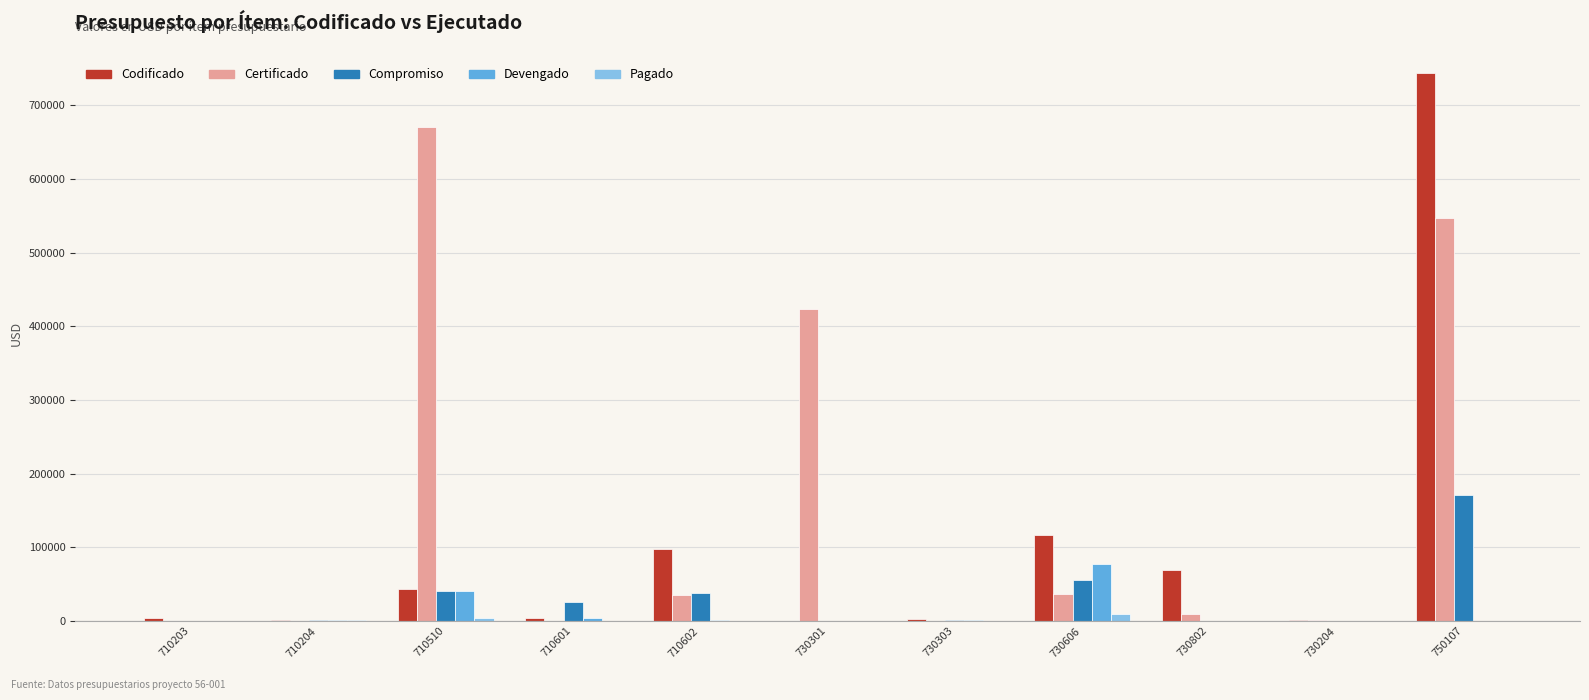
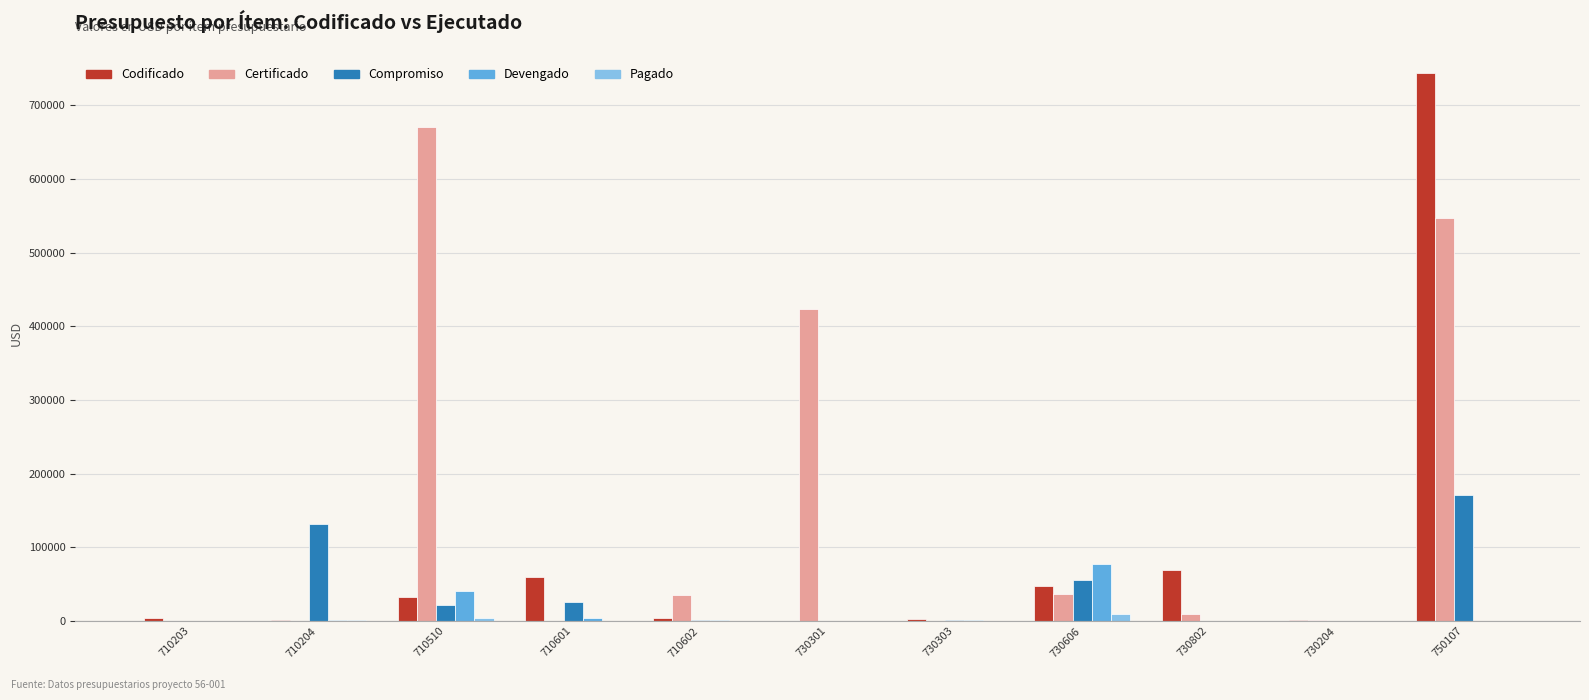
  {
    "Codificado": {
      "710203": 0,
-     "710510": 40000,
-     "710601": 0,
-     "710602": 100000,
-     "730606": 120000,
+     "710510": 30000,
+     "710601": 60000,
+     "710602": 0,
+     "730606": 50000,
      "730802": 70000,
      "750107": 740000
    },
    "Certificado": {
      "710203": 0,
      "710204": 0,
      "710510": 670000,
      "710601": 0,
      "710602": 40000,
      "730301": 420000,
      "730303": 0,
      "730606": 40000,
      "730802": 10000,
      "750107": 550000
    },
    "Compromiso": {
      "710203": 0,
-     "710204": 0,
-     "710510": 40000,
+     "710204": 130000,
+     "710510": 20000,
      "710601": 30000,
-     "710602": 40000,
+     "710602": 0,
      "730606": 60000,
      "730802": 0,
      "730204": 0,
      "750107": 170000
    }
  }
